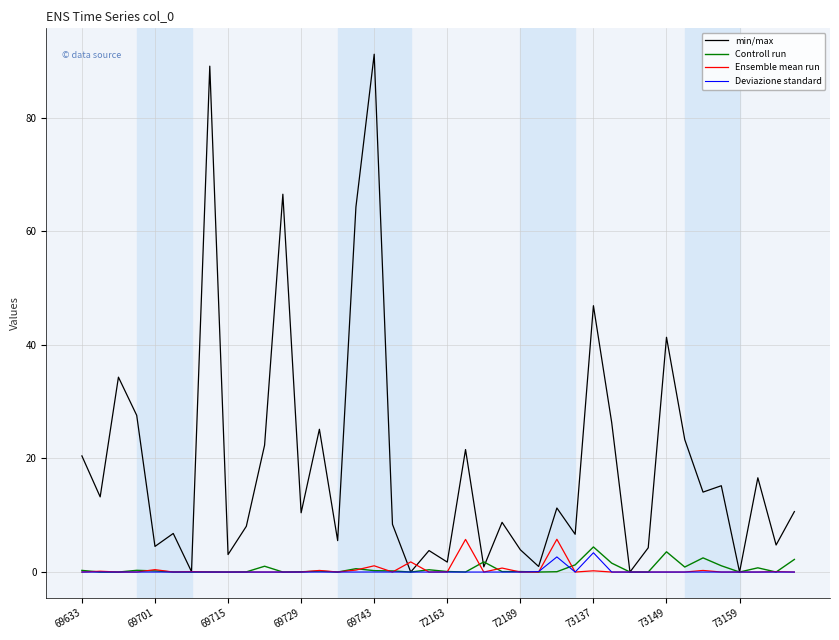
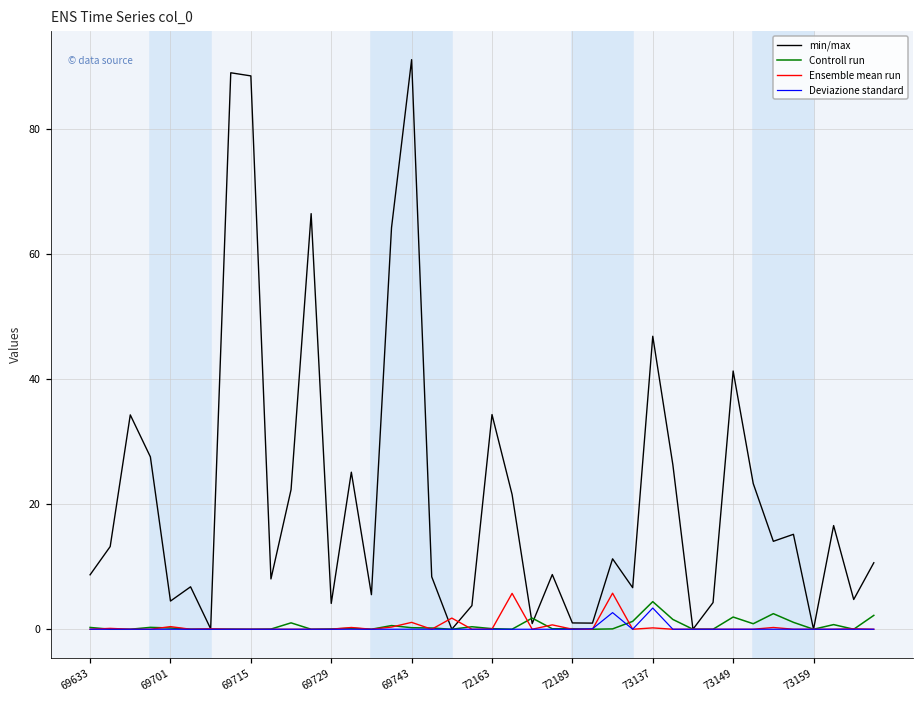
  {
    "min/max": {
-     "69633": 20,
+     "69633": 9,
      "69701": 5,
-     "69715": 3,
-     "69729": 10,
+     "69715": 89,
+     "69729": 4,
      "69743": 91,
-     "72163": 2,
-     "72189": 4,
+     "72163": 34,
+     "72189": 1,
      "73137": 47,
      "73149": 41
    },
    "Controll run": {
      "73137": 4,
-     "73149": 4
+     "73149": 2
    },
    "Ensemble mean run": {
      "69743": 1,
      "73137": 0
    },
    "Deviazione standard": {
      "73137": 3
    }
  }
